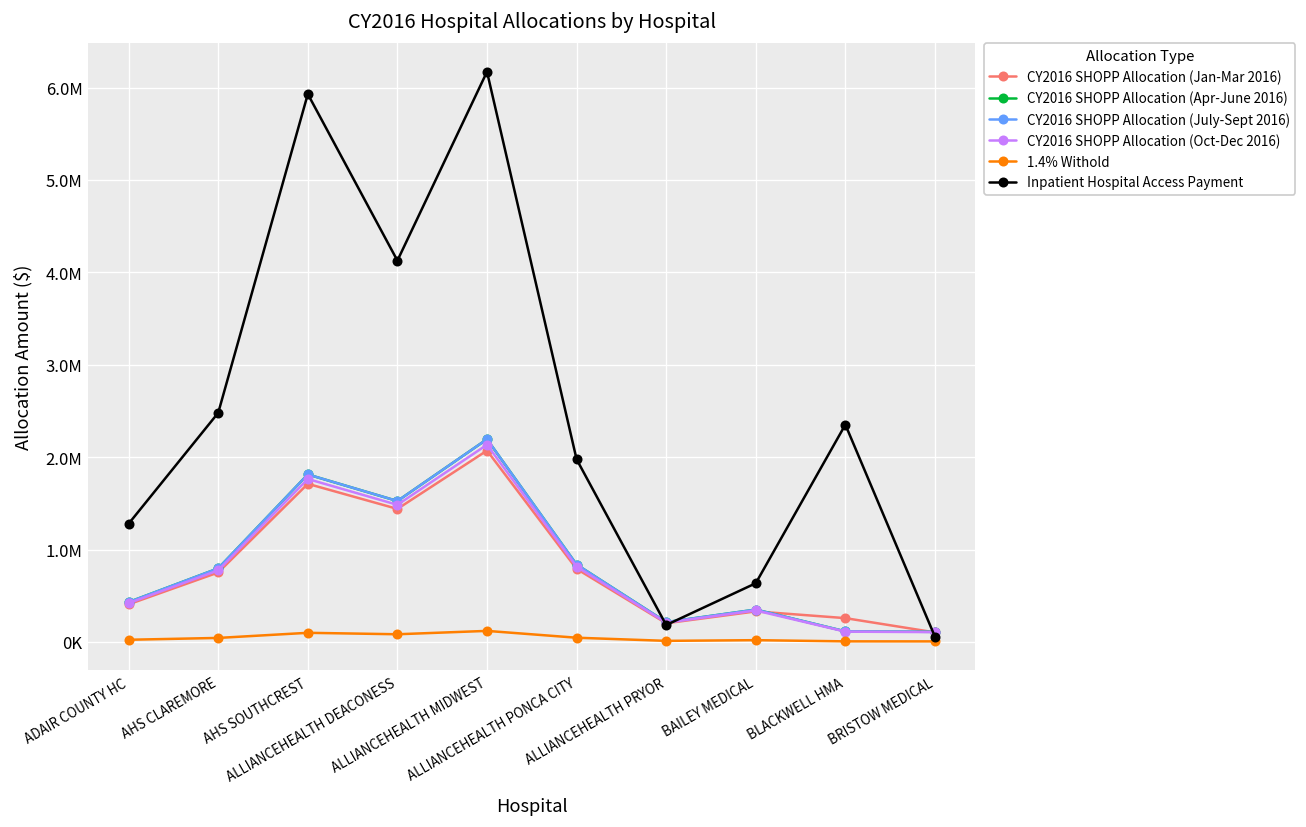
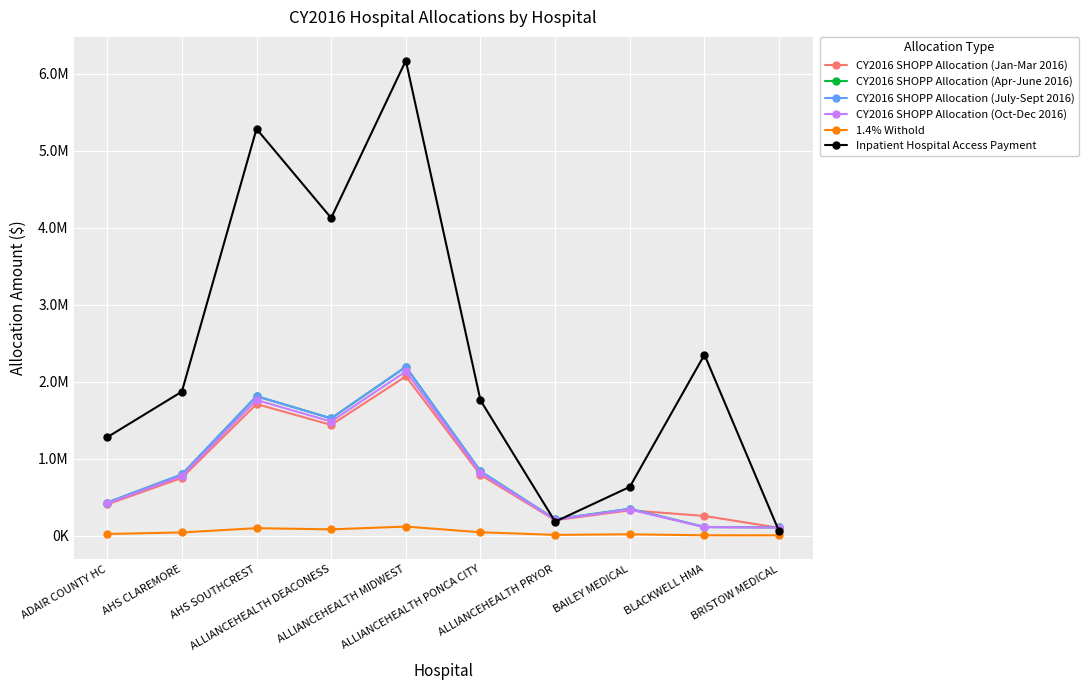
  {
    "CY2016 SHOPP Allocation (Jan-Mar 2016)": {
      "AHS SOUTHCREST": 1700000,
      "ALLIANCEHEALTH DEACONESS": 1400000,
      "ALLIANCEHEALTH MIDWEST": 2100000,
      "BLACKWELL HMA": 300000
    },
    "CY2016 SHOPP Allocation (July-Sept 2016)": {
      "AHS SOUTHCREST": 1800000,
      "ALLIANCEHEALTH DEACONESS": 1500000,
      "ALLIANCEHEALTH MIDWEST": 2200000
    },
    "CY2016 SHOPP Allocation (Oct-Dec 2016)": {
      "AHS SOUTHCREST": 1800000,
      "ALLIANCEHEALTH DEACONESS": 1500000,
      "ALLIANCEHEALTH MIDWEST": 2100000
    },
    "1.4% Withold": {
      "ADAIR COUNTY HC": 0,
      "AHS CLAREMORE": 0,
      "AHS SOUTHCREST": 100000,
      "ALLIANCEHEALTH DEACONESS": 100000,
      "ALLIANCEHEALTH MIDWEST": 100000,
      "ALLIANCEHEALTH PONCA CITY": 0,
      "ALLIANCEHEALTH PRYOR": 0,
      "BAILEY MEDICAL": 0,
      "BLACKWELL HMA": 0,
      "BRISTOW MEDICAL": 0
    },
    "Inpatient Hospital Access Payment": {
      "ADAIR COUNTY HC": 1300000,
-     "AHS CLAREMORE": 2500000,
-     "AHS SOUTHCREST": 5900000,
+     "AHS CLAREMORE": 1900000,
+     "AHS SOUTHCREST": 5300000,
      "ALLIANCEHEALTH DEACONESS": 4100000,
      "ALLIANCEHEALTH MIDWEST": 6200000,
-     "ALLIANCEHEALTH PONCA CITY": 2000000,
+     "ALLIANCEHEALTH PONCA CITY": 1800000,
      "BAILEY MEDICAL": 600000,
      "BLACKWELL HMA": 2400000,
      "BRISTOW MEDICAL": 100000
    }
  }
